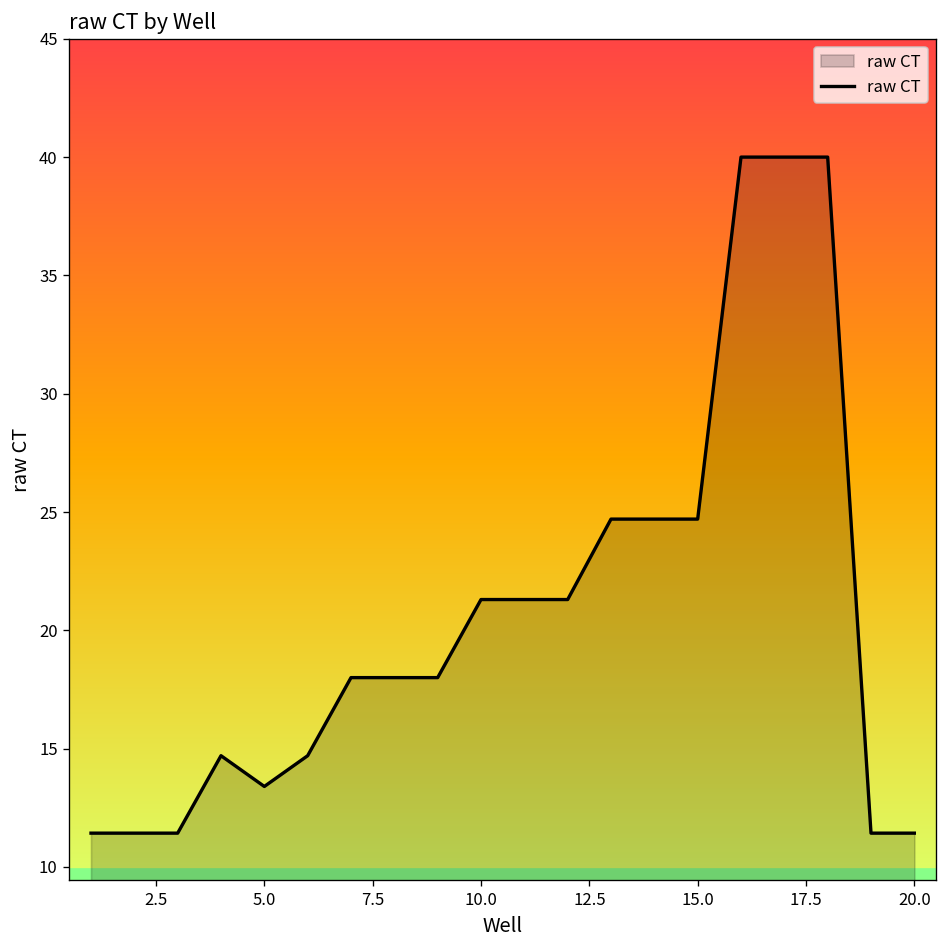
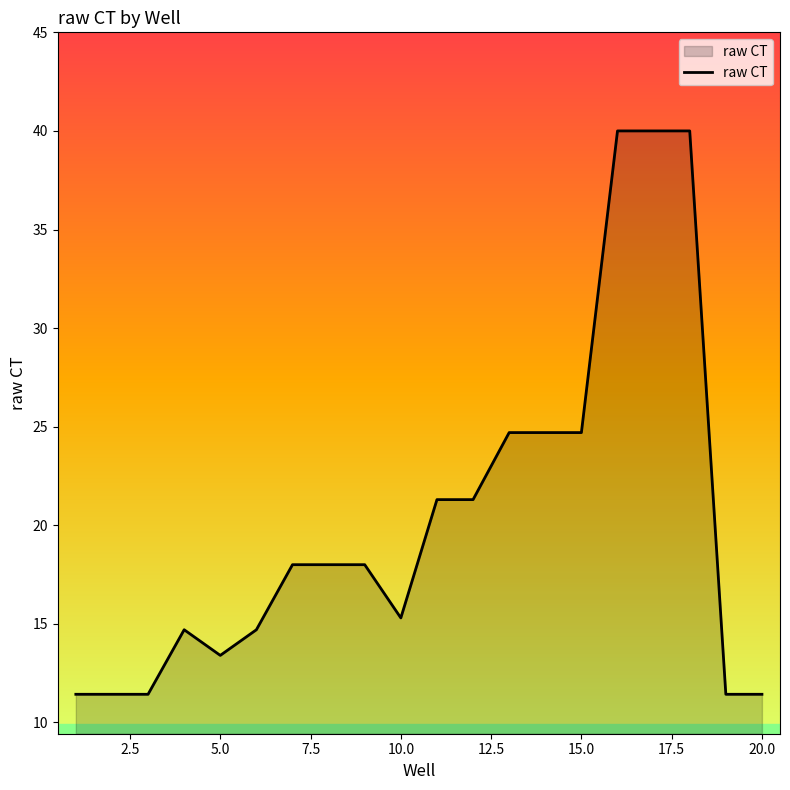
  {
    "5.0": 13.4,
-   "10.0": 21.3,
+   "10.0": 15.3,
    "15.0": 24.7,
    "20.0": 11.4
  }
